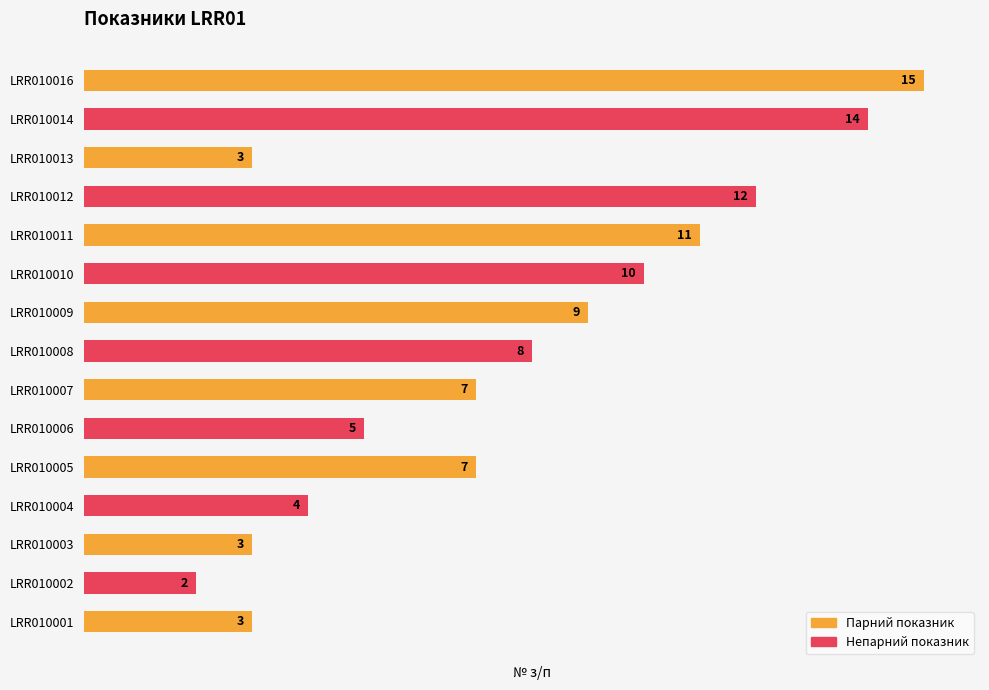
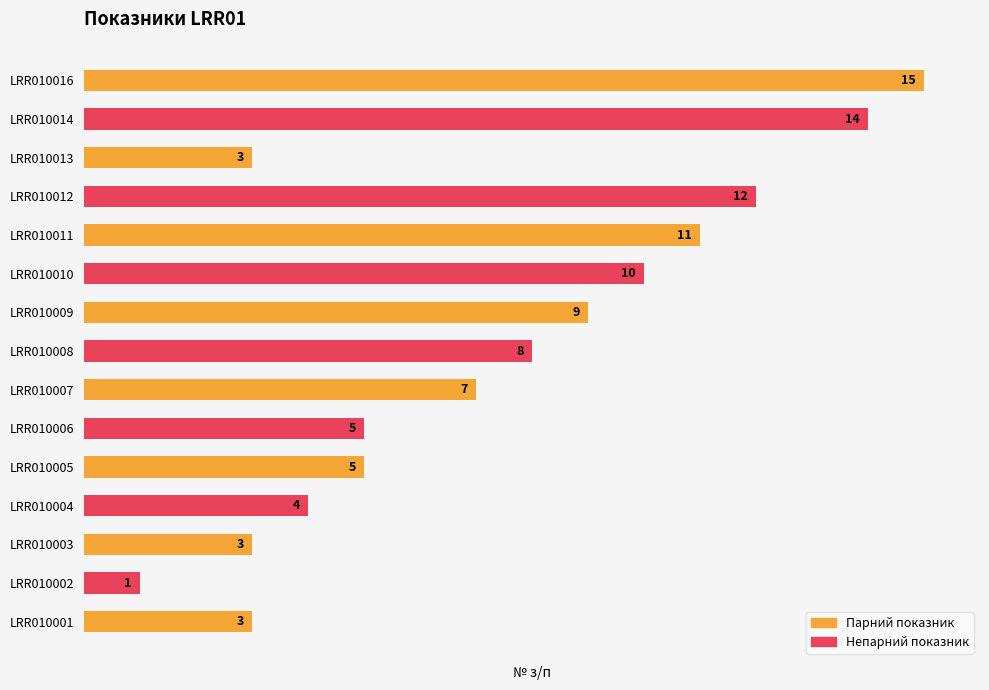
  {
    "LRR010016": 15,
    "LRR010014": 14,
    "LRR010013": 3,
    "LRR010012": 12,
    "LRR010011": 11,
    "LRR010010": 10,
    "LRR010009": 9,
    "LRR010008": 8,
    "LRR010007": 7,
    "LRR010006": 5,
-   "LRR010005": 7,
+   "LRR010005": 5,
    "LRR010004": 4,
    "LRR010003": 3,
-   "LRR010002": 2,
+   "LRR010002": 1,
    "LRR010001": 3
  }
